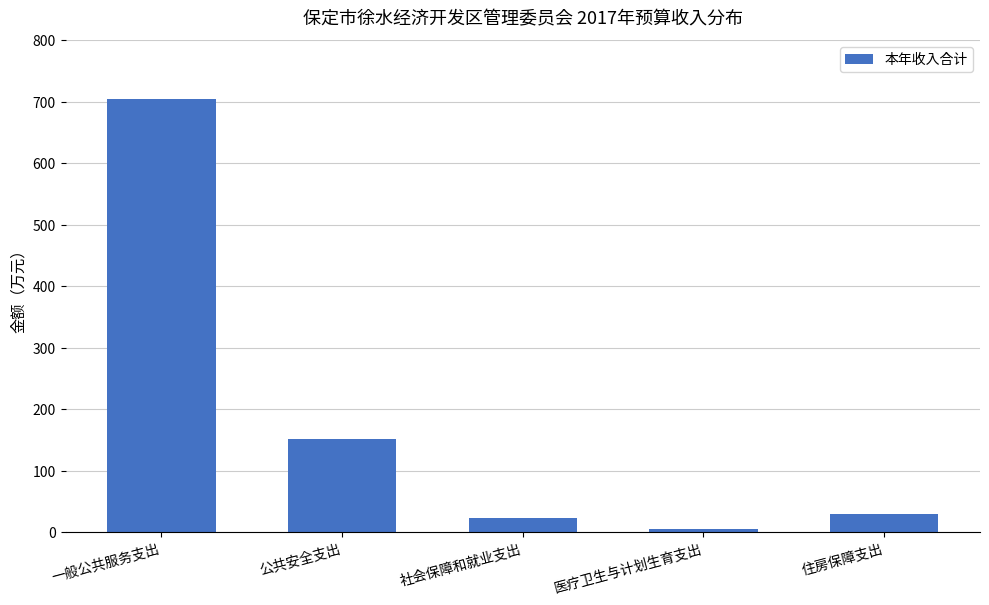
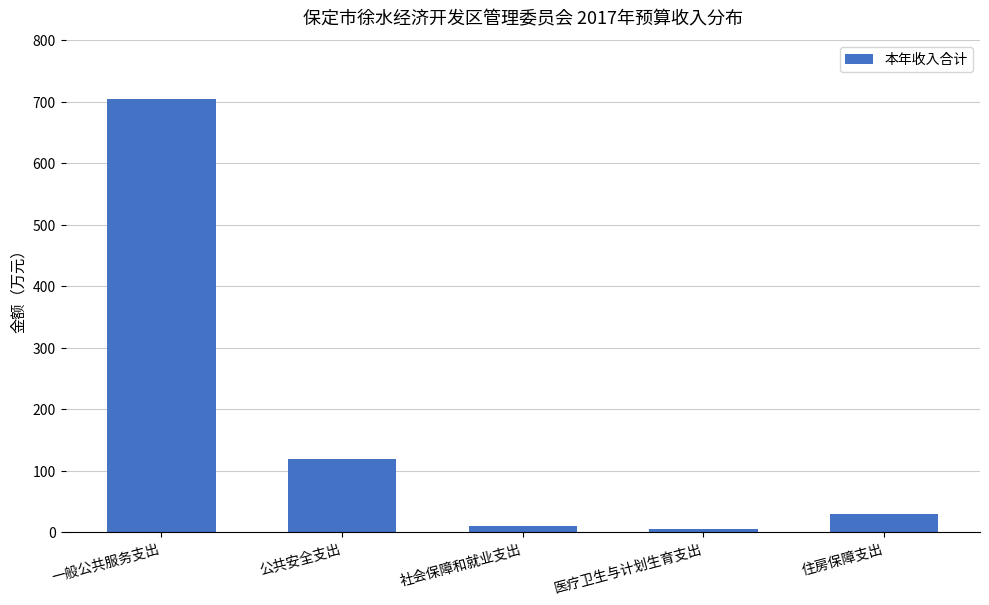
  {
    "一般公共服务支出": 700,
-   "公共安全支出": 150,
-   "社会保障和就业支出": 20,
+   "公共安全支出": 120,
+   "社会保障和就业支出": 10,
    "医疗卫生与计划生育支出": 10,
    "住房保障支出": 30
  }
